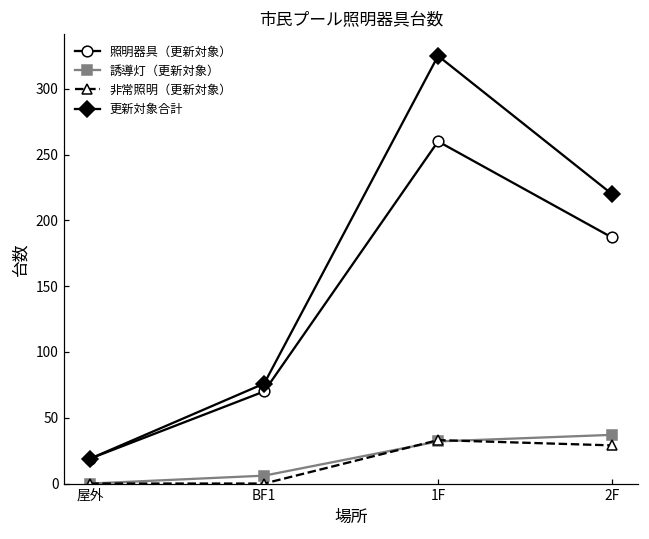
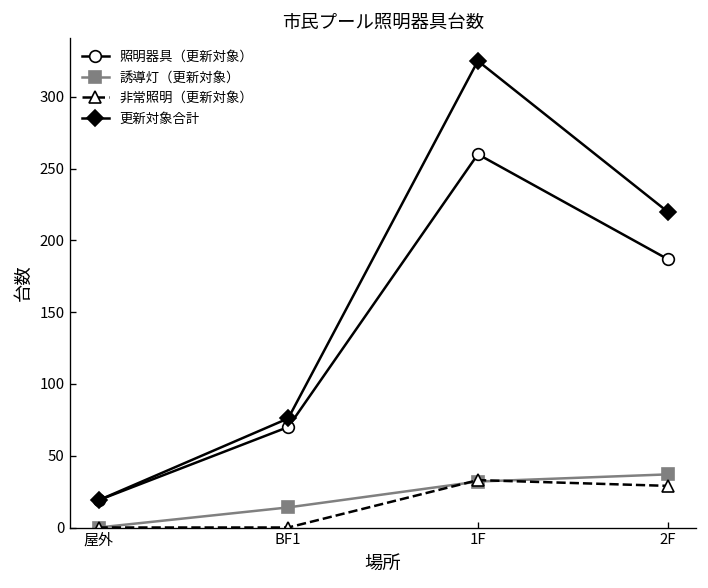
  {
    "誘導灯（更新対象）": {
-     "BF1": 6,
+     "BF1": 14,
      "2F": 37
    }
  }
